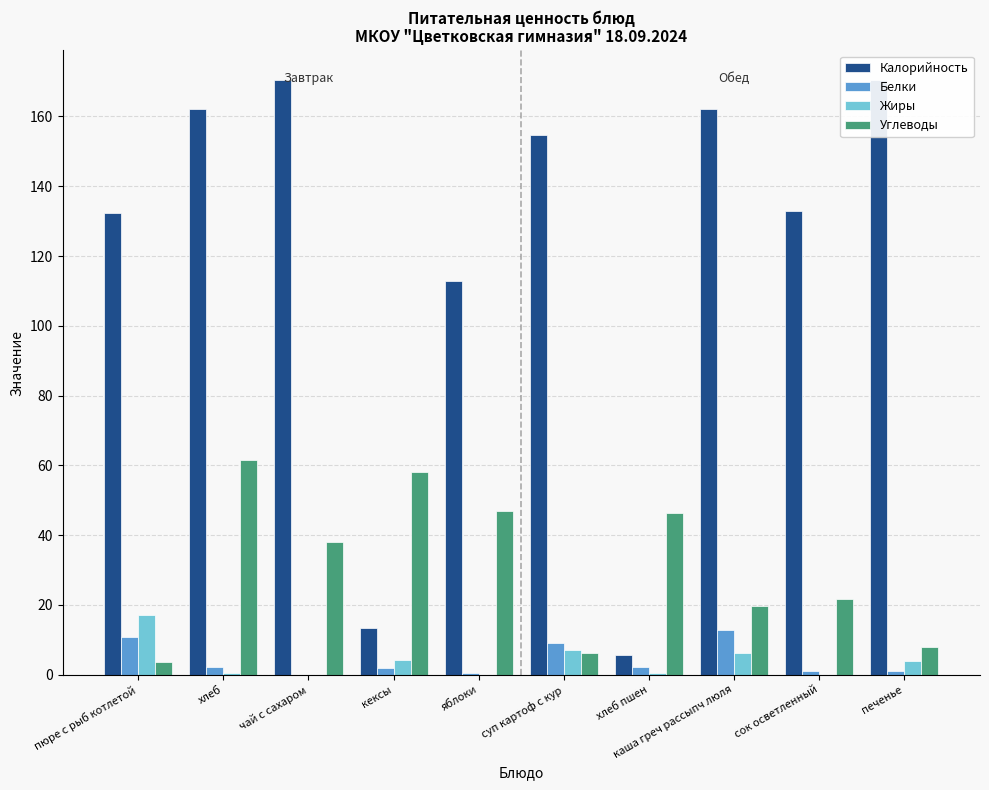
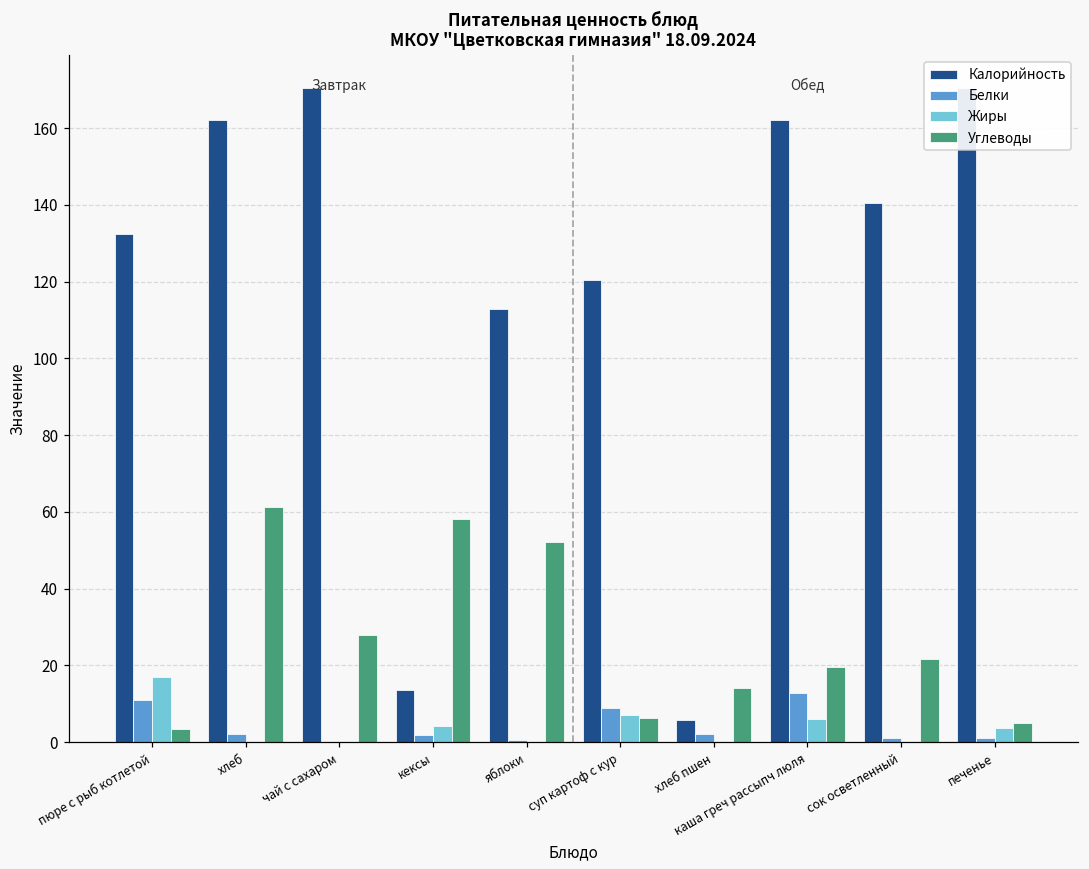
  {
    "Калорийность": {
      "пюре с рыб котлетой": 132,
      "хлеб": 162,
      "чай с сахаром": 170,
      "кексы": 13,
      "яблоки": 113,
-     "суп картоф с кур": 155,
+     "суп картоф с кур": 121,
      "хлеб пшен": 6,
      "каша греч рассыпч люля": 162,
-     "сок осветленный": 133
+     "сок осветленный": 140
    },
    "Углеводы": {
      "пюре с рыб котлетой": 4,
      "хлеб": 61,
-     "чай с сахаром": 38,
+     "чай с сахаром": 28,
      "кексы": 58,
-     "яблоки": 47,
+     "яблоки": 52,
      "суп картоф с кур": 6,
-     "хлеб пшен": 46,
+     "хлеб пшен": 14,
      "каша греч рассыпч люля": 20,
      "сок осветленный": 22,
-     "печенье": 8
+     "печенье": 5
    }
  }
